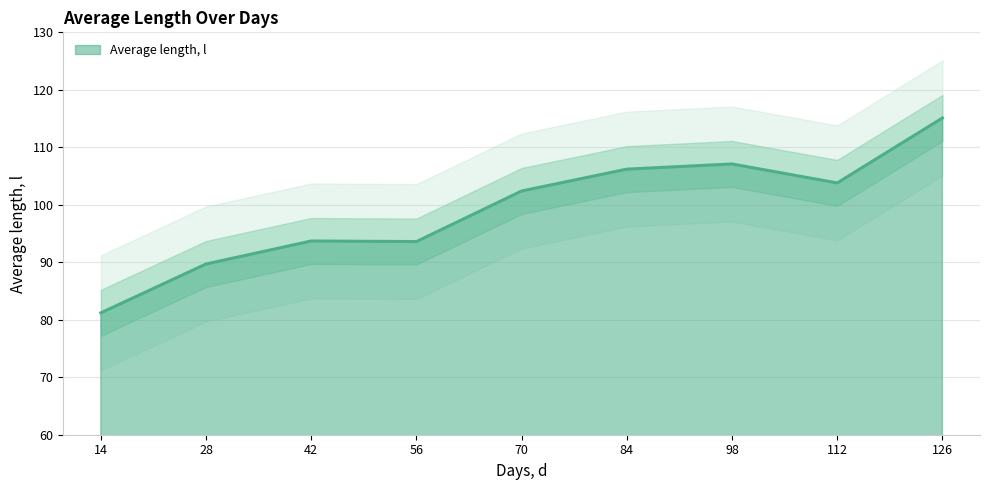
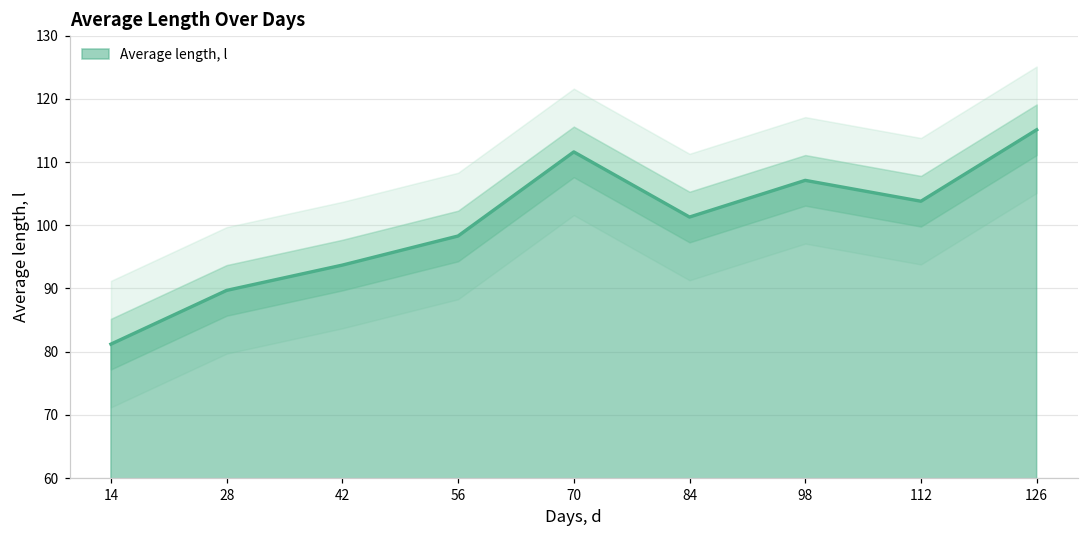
  {
    "Average length, l": {
      "14": 81,
      "28": 90,
      "42": 94,
-     "56": 94,
-     "70": 102,
-     "84": 106,
+     "56": 98,
+     "70": 112,
+     "84": 101,
      "98": 107,
      "112": 104,
      "126": 115
    }
  }
